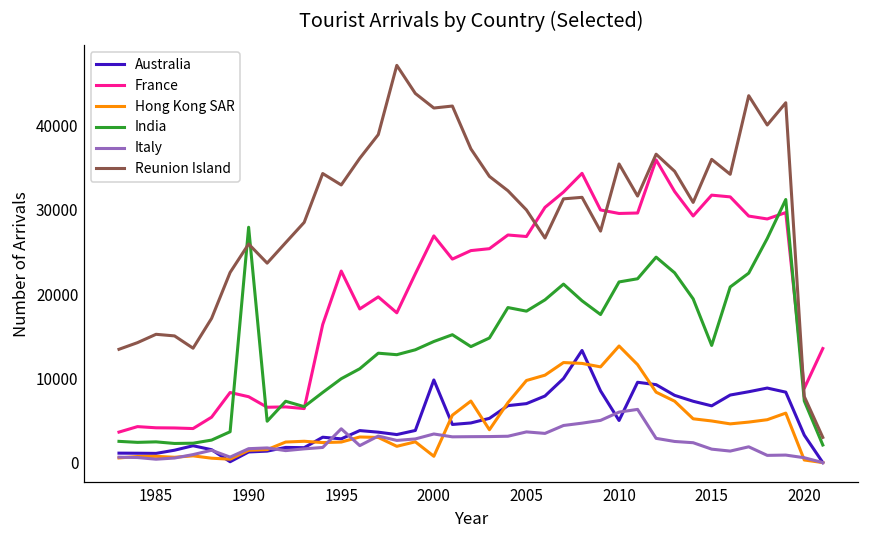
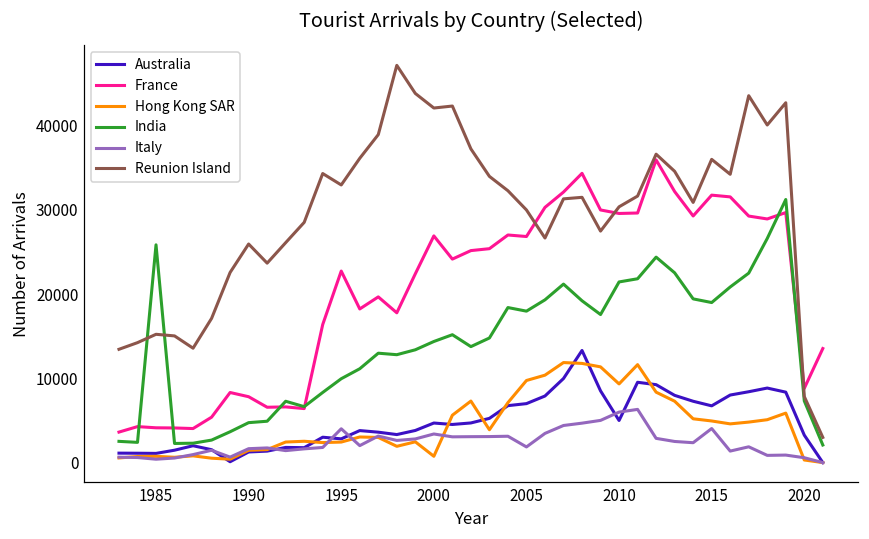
  {
    "Australia": {
      "1985": 1000,
      "1995": 3000,
-     "2000": 10000,
+     "2000": 5000,
      "2005": 7000,
      "2010": 5000,
      "2015": 7000,
      "2020": 3000
    },
    "France": {
      "1985": 4000,
      "1990": 8000,
      "1995": 23000,
      "2000": 27000,
      "2005": 27000,
      "2010": 30000,
      "2015": 32000,
      "2020": 9000
    },
    "Hong Kong SAR": {
      "1985": 1000,
      "1995": 2000,
      "2000": 1000,
      "2005": 10000,
-     "2010": 14000,
+     "2010": 9000,
      "2015": 5000
    },
    "India": {
-     "1985": 2000,
-     "1990": 28000,
+     "1985": 26000,
+     "1990": 5000,
      "1995": 10000,
      "2000": 14000,
      "2005": 18000,
      "2010": 21000,
-     "2015": 14000,
+     "2015": 19000,
      "2020": 7000
    },
    "Italy": {
      "1985": 0,
      "1995": 4000,
      "2000": 3000,
-     "2005": 4000,
+     "2005": 2000,
      "2010": 6000,
-     "2015": 2000
+     "2015": 4000
    },
    "Reunion Island": {
      "1985": 15000,
      "1990": 26000,
      "1995": 33000,
      "2000": 42000,
      "2005": 30000,
-     "2010": 35000,
+     "2010": 30000,
      "2015": 36000,
      "2020": 8000
    }
  }
